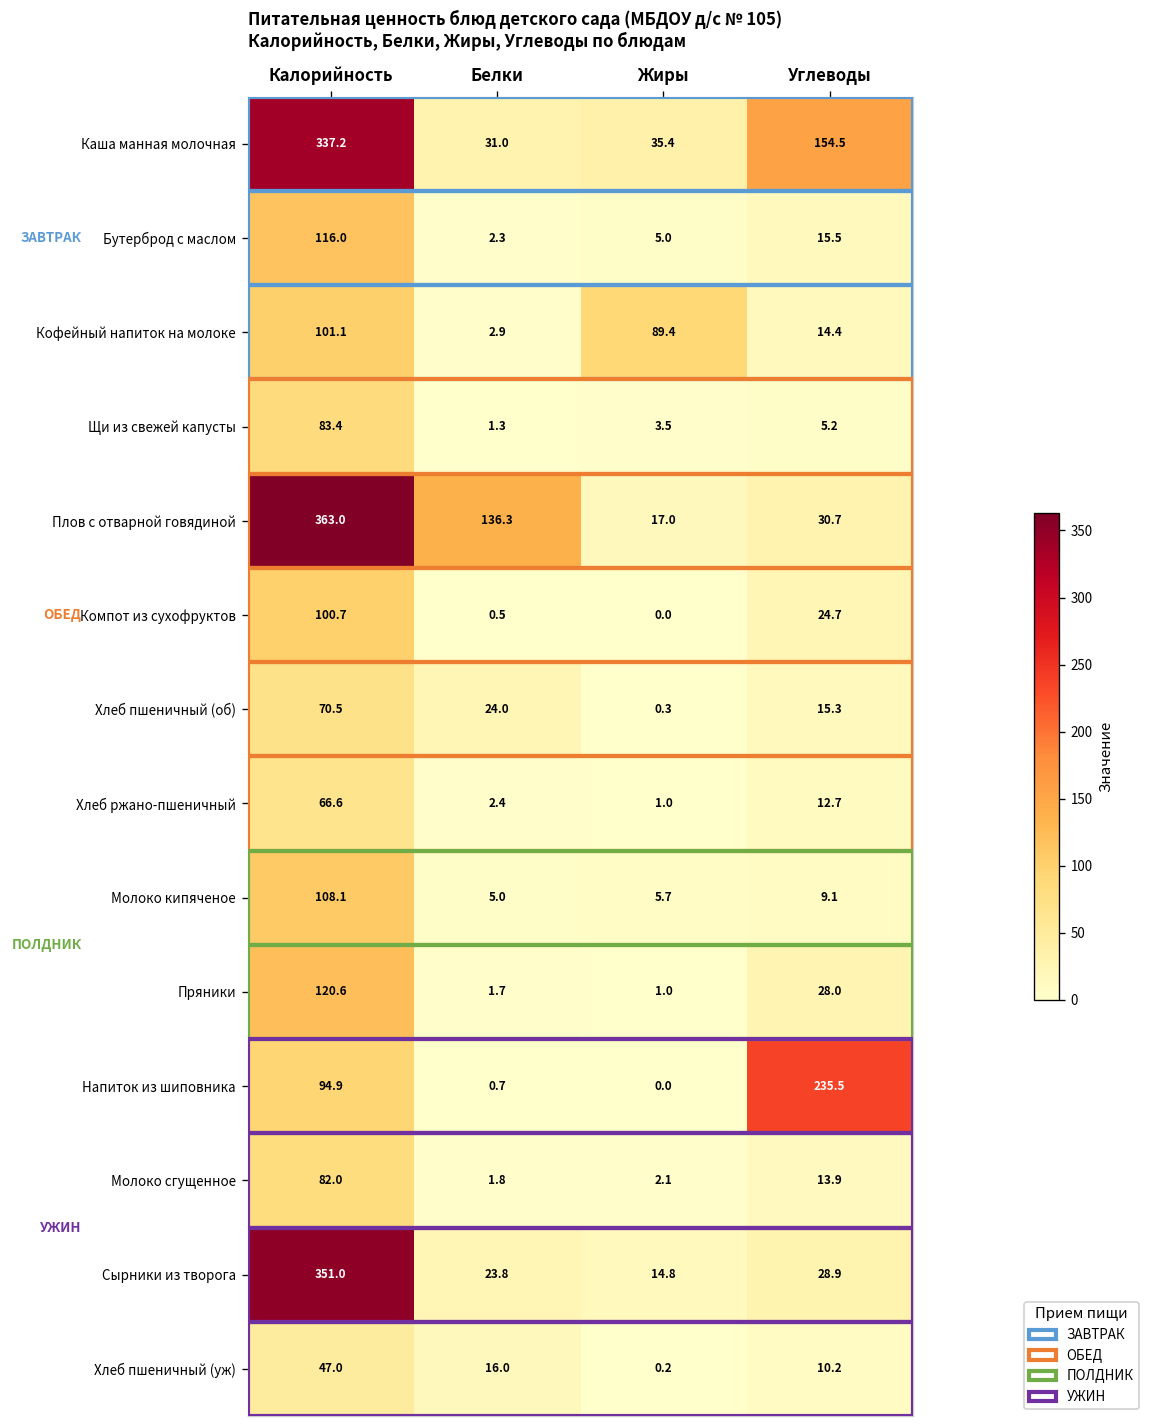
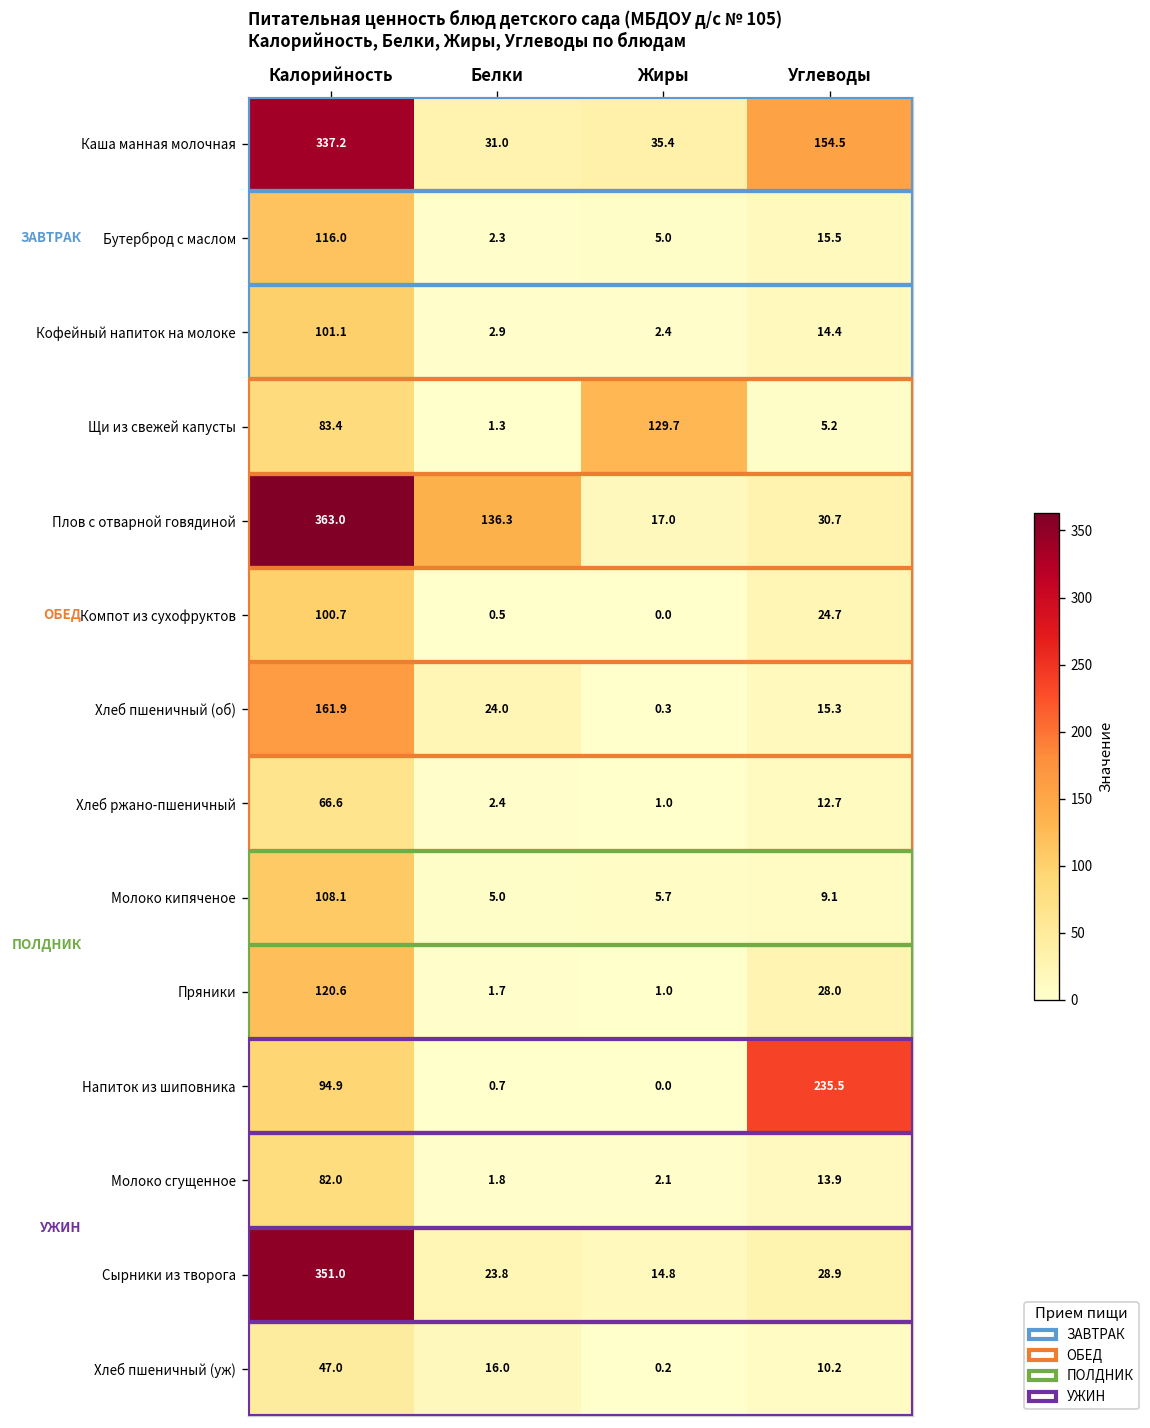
  {
    "Каша манная молочная": {
      "Калорийность": 337.2,
      "Белки": 31.0,
      "Жиры": 35.4,
      "Углеводы": 154.5
    },
    "Бутерброд с маслом": {
      "Калорийность": 116.0,
      "Белки": 2.3,
      "Жиры": 5.0,
      "Углеводы": 15.5
    },
    "Кофейный напиток на молоке": {
      "Калорийность": 101.1,
      "Белки": 2.9,
-     "Жиры": 89.4,
+     "Жиры": 2.4,
      "Углеводы": 14.4
    },
    "Щи из свежей капусты": {
      "Калорийность": 83.4,
      "Белки": 1.3,
-     "Жиры": 3.5,
+     "Жиры": 129.7,
      "Углеводы": 5.2
    },
    "Плов с отварной говядиной": {
      "Калорийность": 363.0,
      "Белки": 136.3,
      "Жиры": 17.0,
      "Углеводы": 30.7
    },
    "Компот из сухофруктов": {
      "Калорийность": 100.7,
      "Белки": 0.5,
      "Жиры": 0.0,
      "Углеводы": 24.7
    },
    "Хлеб пшеничный (об)": {
-     "Калорийность": 70.5,
+     "Калорийность": 161.9,
      "Белки": 24.0,
      "Жиры": 0.3,
      "Углеводы": 15.3
    },
    "Хлеб ржано-пшеничный": {
      "Калорийность": 66.6,
      "Белки": 2.4,
      "Жиры": 1.0,
      "Углеводы": 12.7
    },
    "Молоко кипяченое": {
      "Калорийность": 108.1,
      "Белки": 5.0,
      "Жиры": 5.7,
      "Углеводы": 9.1
    },
    "Пряники": {
      "Калорийность": 120.6,
      "Белки": 1.7,
      "Жиры": 1.0,
      "Углеводы": 28.0
    },
    "Напиток из шиповника": {
      "Калорийность": 94.9,
      "Белки": 0.7,
      "Жиры": 0.0,
      "Углеводы": 235.5
    },
    "Молоко сгущенное": {
      "Калорийность": 82.0,
      "Белки": 1.8,
      "Жиры": 2.1,
      "Углеводы": 13.9
    },
    "Сырники из творога": {
      "Калорийность": 351.0,
      "Белки": 23.8,
      "Жиры": 14.8,
      "Углеводы": 28.9
    },
    "Хлеб пшеничный (уж)": {
      "Калорийность": 47.0,
      "Белки": 16.0,
      "Жиры": 0.2,
      "Углеводы": 10.2
    }
  }
